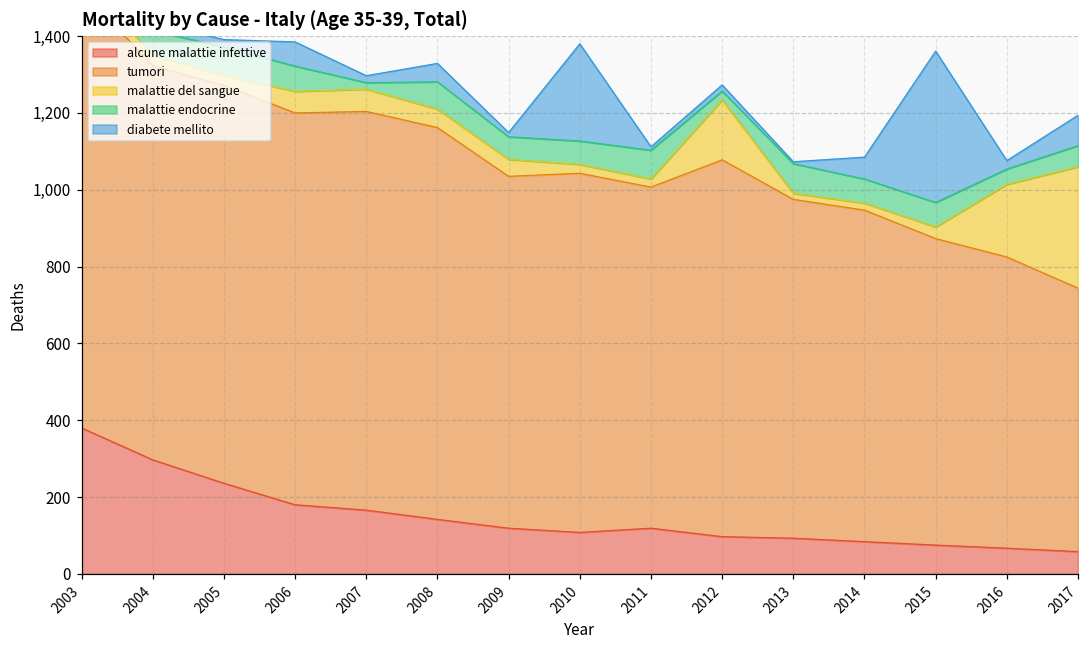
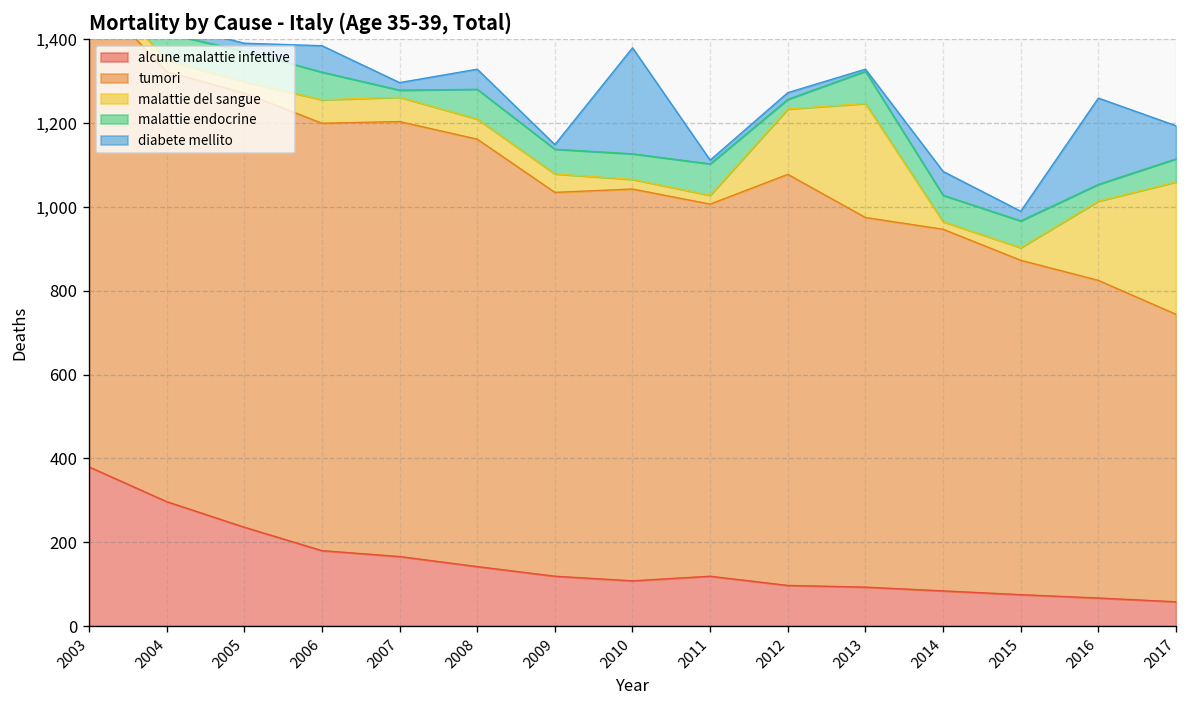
  {
    "malattie del sangue": {
      "2006": 60,
      "2007": 60,
      "2008": 50,
      "2009": 40,
      "2010": 20,
      "2011": 20,
      "2012": 160,
-     "2013": 20,
+     "2013": 270,
      "2014": 20,
      "2015": 30,
      "2016": 190,
      "2017": 320
    },
    "malattie endocrine": {
      "2006": 70,
      "2007": 20,
      "2008": 70,
      "2009": 60,
      "2010": 60,
      "2011": 80,
      "2012": 20,
      "2014": 60,
      "2015": 60,
      "2016": 40,
      "2017": 60
    },
    "diabete mellito": {
      "2005": 20,
      "2006": 60,
      "2007": 20,
      "2008": 50,
      "2009": 10,
      "2010": 250,
      "2011": 10,
      "2012": 20,
      "2014": 60,
-     "2015": 390,
-     "2016": 20,
+     "2015": 20,
+     "2016": 210,
      "2017": 80
    }
  }
